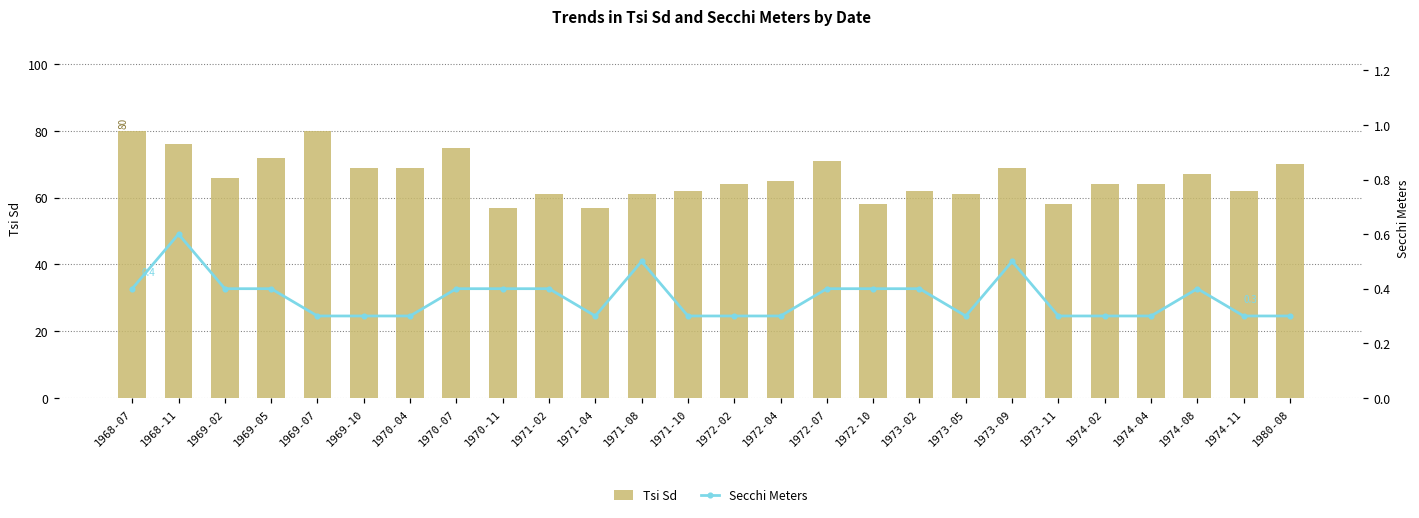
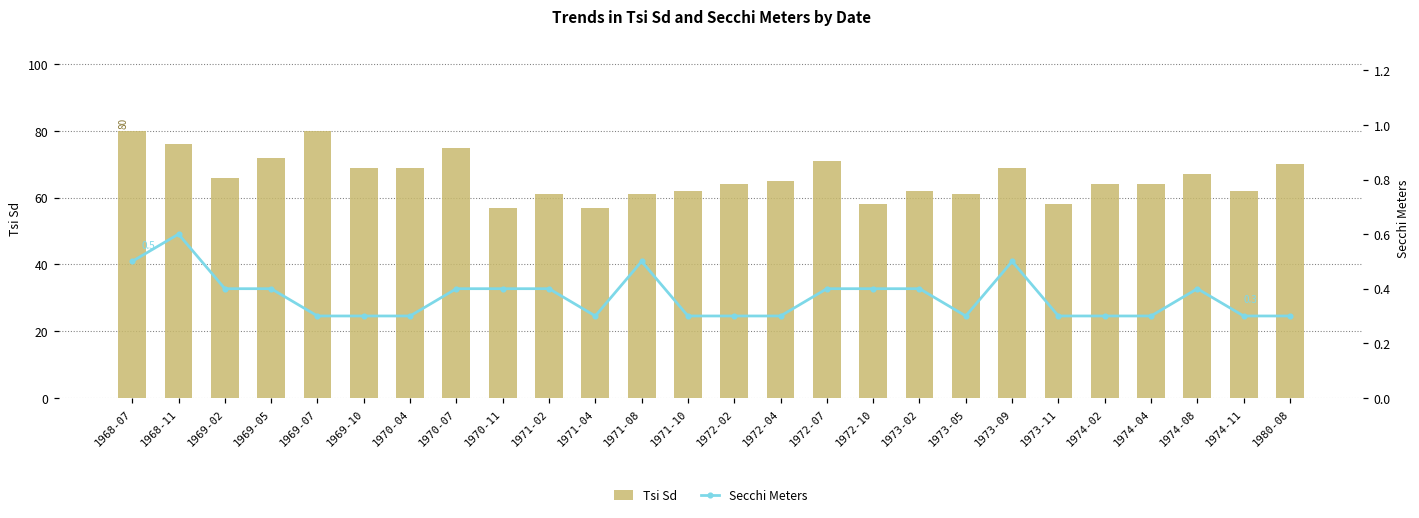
  {
    "Tsi Sd": {
      "1968-07": 80
    },
    "Secchi Meters": {
-     "1968-07": 0.4,
+     "1968-07": 0.5,
      "1974-11": 0.3
    }
  }
